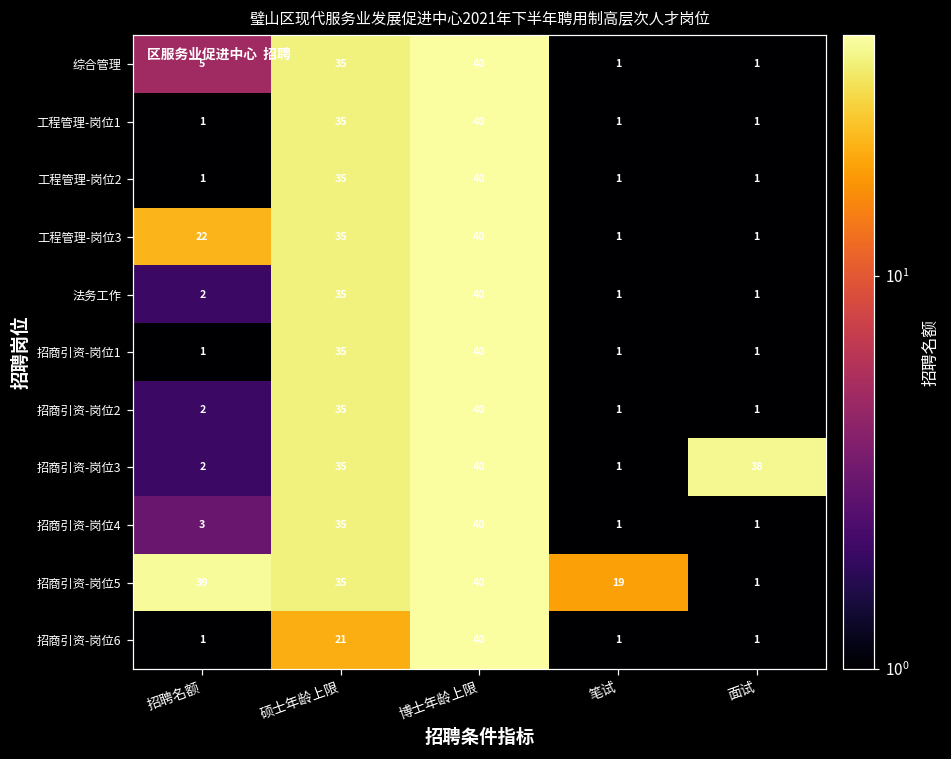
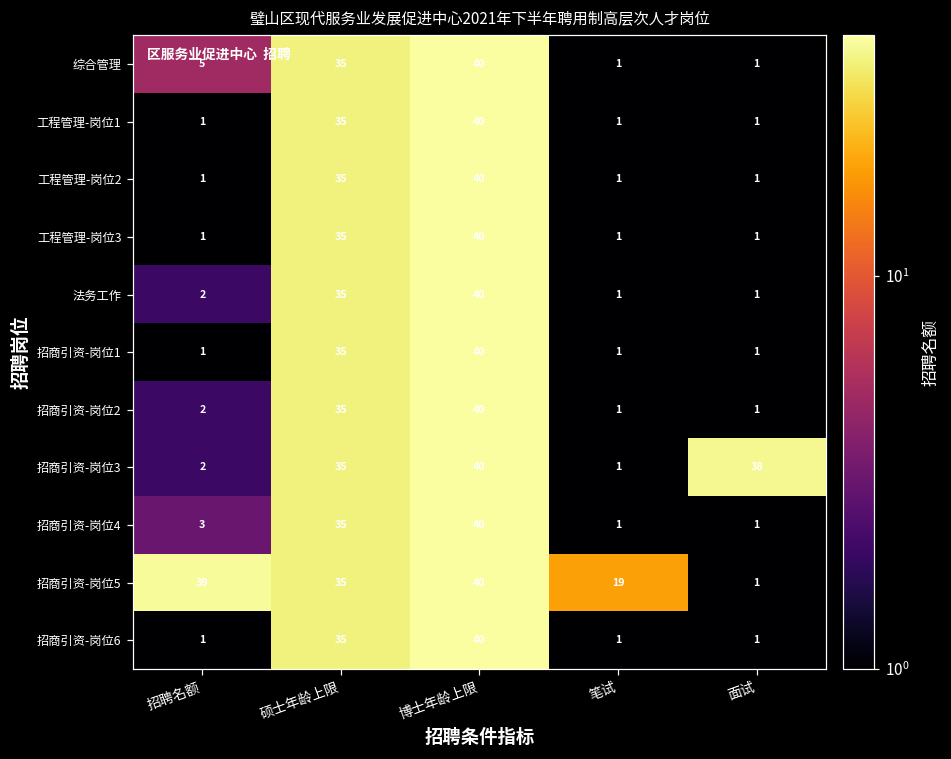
  {
    "综合管理": {
      "硕士年龄上限": 35,
      "博士年龄上限": 40,
      "笔试": 1,
      "面试": 1
    },
    "工程管理-岗位1": {
      "招聘名额": 1,
      "硕士年龄上限": 35,
      "博士年龄上限": 40,
      "笔试": 1,
      "面试": 1
    },
    "工程管理-岗位2": {
      "招聘名额": 1,
      "硕士年龄上限": 35,
      "博士年龄上限": 40,
      "笔试": 1,
      "面试": 1
    },
    "工程管理-岗位3": {
-     "招聘名额": 22,
+     "招聘名额": 1,
      "硕士年龄上限": 35,
      "博士年龄上限": 40,
      "笔试": 1,
      "面试": 1
    },
    "法务工作": {
      "招聘名额": 2,
      "硕士年龄上限": 35,
      "博士年龄上限": 40,
      "笔试": 1,
      "面试": 1
    },
    "招商引资-岗位1": {
      "招聘名额": 1,
      "硕士年龄上限": 35,
      "博士年龄上限": 40,
      "笔试": 1,
      "面试": 1
    },
    "招商引资-岗位2": {
      "招聘名额": 2,
      "硕士年龄上限": 35,
      "博士年龄上限": 40,
      "笔试": 1,
      "面试": 1
    },
    "招商引资-岗位3": {
      "招聘名额": 2,
      "硕士年龄上限": 35,
      "博士年龄上限": 40,
      "笔试": 1,
      "面试": 38
    },
    "招商引资-岗位4": {
      "招聘名额": 3,
      "硕士年龄上限": 35,
      "博士年龄上限": 40,
      "笔试": 1,
      "面试": 1
    },
    "招商引资-岗位5": {
      "招聘名额": 39,
      "硕士年龄上限": 35,
      "博士年龄上限": 40,
      "笔试": 19,
      "面试": 1
    },
    "招商引资-岗位6": {
      "招聘名额": 1,
-     "硕士年龄上限": 21,
+     "硕士年龄上限": 35,
      "博士年龄上限": 40,
      "笔试": 1,
      "面试": 1
    }
  }
